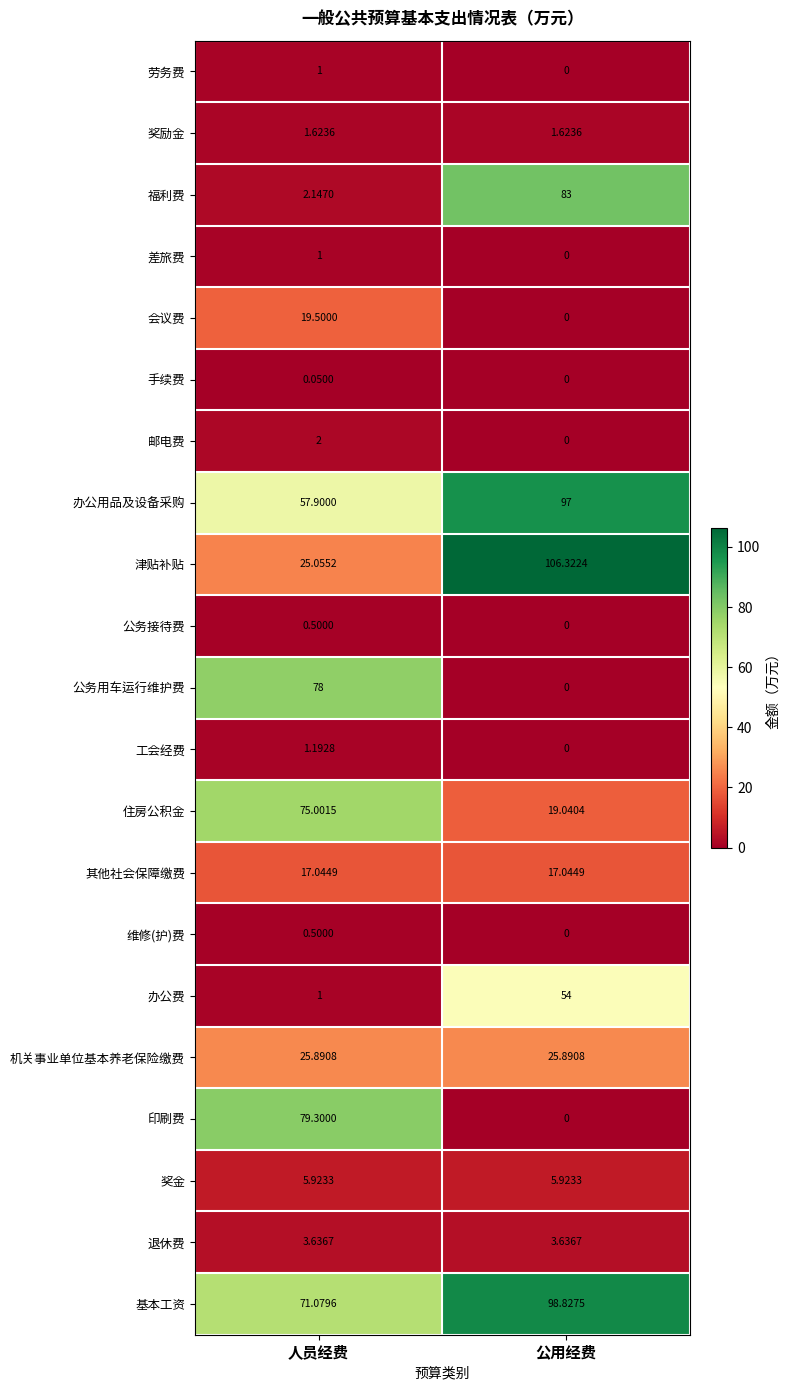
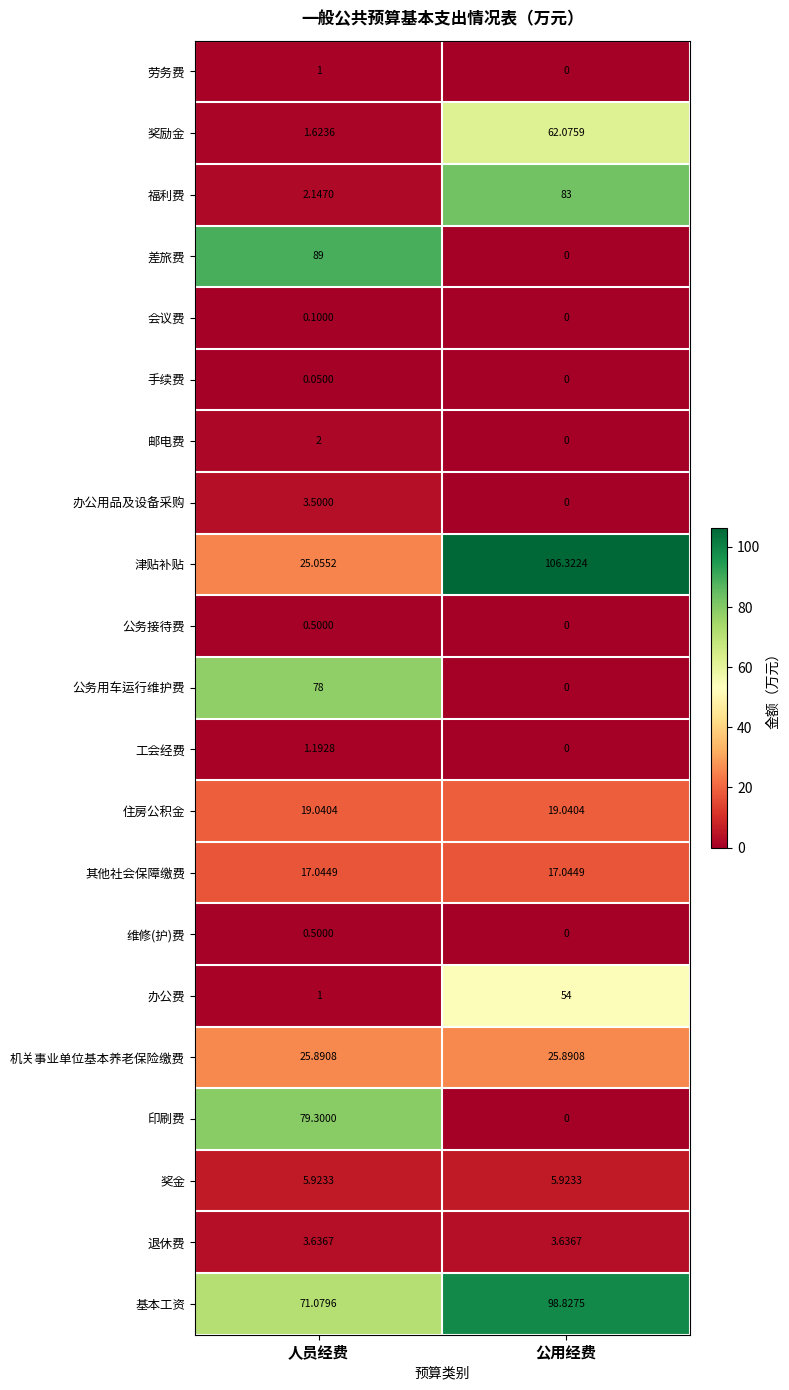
  {
    "劳务费": {
      "人员经费": 1,
      "公用经费": 0
    },
    "奖励金": {
      "人员经费": 1.6236,
-     "公用经费": 1.6236
+     "公用经费": 62.0759
    },
    "福利费": {
      "人员经费": 2.1470,
      "公用经费": 83
    },
    "差旅费": {
-     "人员经费": 1,
+     "人员经费": 89,
      "公用经费": 0
    },
    "会议费": {
-     "人员经费": 19.5000,
+     "人员经费": 0.1000,
      "公用经费": 0
    },
    "手续费": {
      "人员经费": 0.0500,
      "公用经费": 0
    },
    "邮电费": {
      "人员经费": 2,
      "公用经费": 0
    },
    "办公用品及设备采购": {
-     "人员经费": 57.9000,
-     "公用经费": 97
+     "人员经费": 3.5000,
+     "公用经费": 0
    },
    "津贴补贴": {
      "人员经费": 25.0552,
      "公用经费": 106.3224
    },
    "公务接待费": {
      "人员经费": 0.5000,
      "公用经费": 0
    },
    "公务用车运行维护费": {
      "人员经费": 78,
      "公用经费": 0
    },
    "工会经费": {
      "人员经费": 1.1928,
      "公用经费": 0
    },
    "住房公积金": {
-     "人员经费": 75.0015,
+     "人员经费": 19.0404,
      "公用经费": 19.0404
    },
    "其他社会保障缴费": {
      "人员经费": 17.0449,
      "公用经费": 17.0449
    },
    "维修(护)费": {
      "人员经费": 0.5000,
      "公用经费": 0
    },
    "办公费": {
      "人员经费": 1,
      "公用经费": 54
    },
    "机关事业单位基本养老保险缴费": {
      "人员经费": 25.8908,
      "公用经费": 25.8908
    },
    "印刷费": {
      "人员经费": 79.3000,
      "公用经费": 0
    },
    "奖金": {
      "人员经费": 5.9233,
      "公用经费": 5.9233
    },
    "退休费": {
      "人员经费": 3.6367,
      "公用经费": 3.6367
    },
    "基本工资": {
      "人员经费": 71.0796,
      "公用经费": 98.8275
    }
  }
